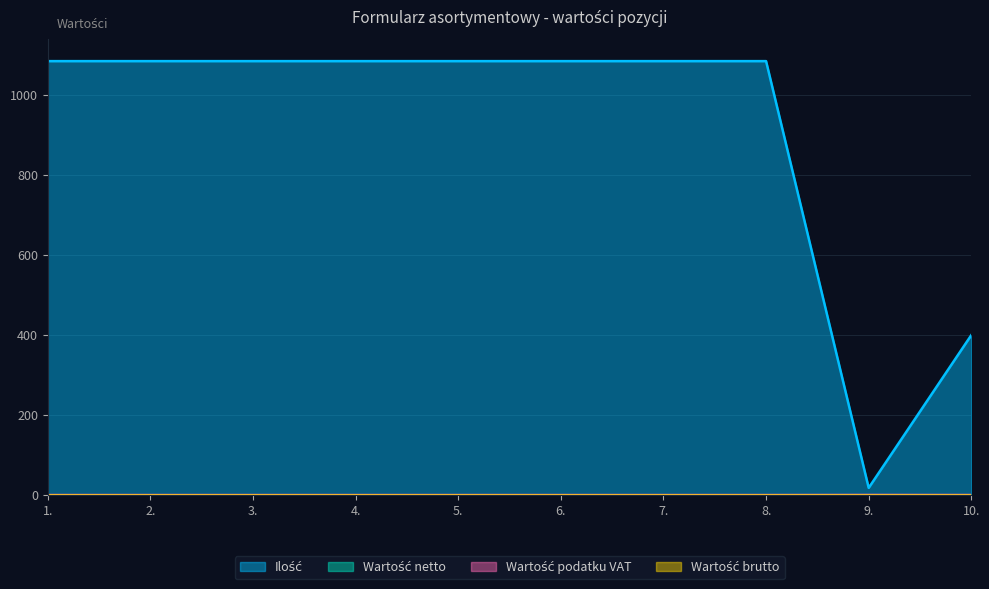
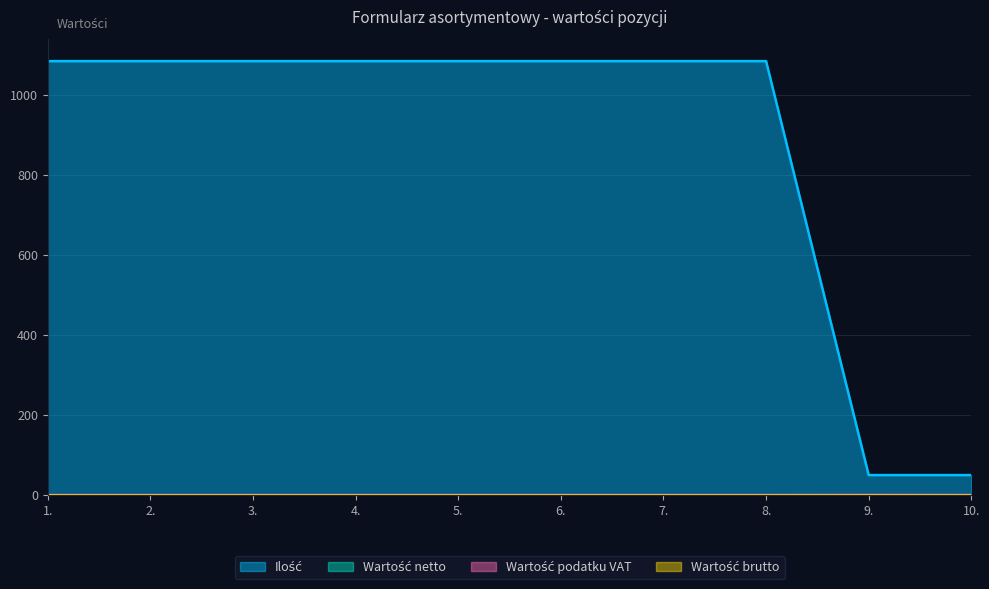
  {
    "Ilość": {
      "1.": 1090,
      "2.": 1090,
      "3.": 1090,
      "4.": 1090,
      "5.": 1090,
      "6.": 1090,
      "7.": 1090,
      "8.": 1090,
-     "9.": 20,
-     "10.": 400
+     "9.": 50,
+     "10.": 50
    },
    "Wartość brutto": {
      "1.": 0,
      "2.": 0,
      "3.": 0,
      "4.": 0,
      "5.": 0,
      "6.": 0,
      "7.": 0,
      "8.": 0,
      "9.": 0,
      "10.": 0
    }
  }
